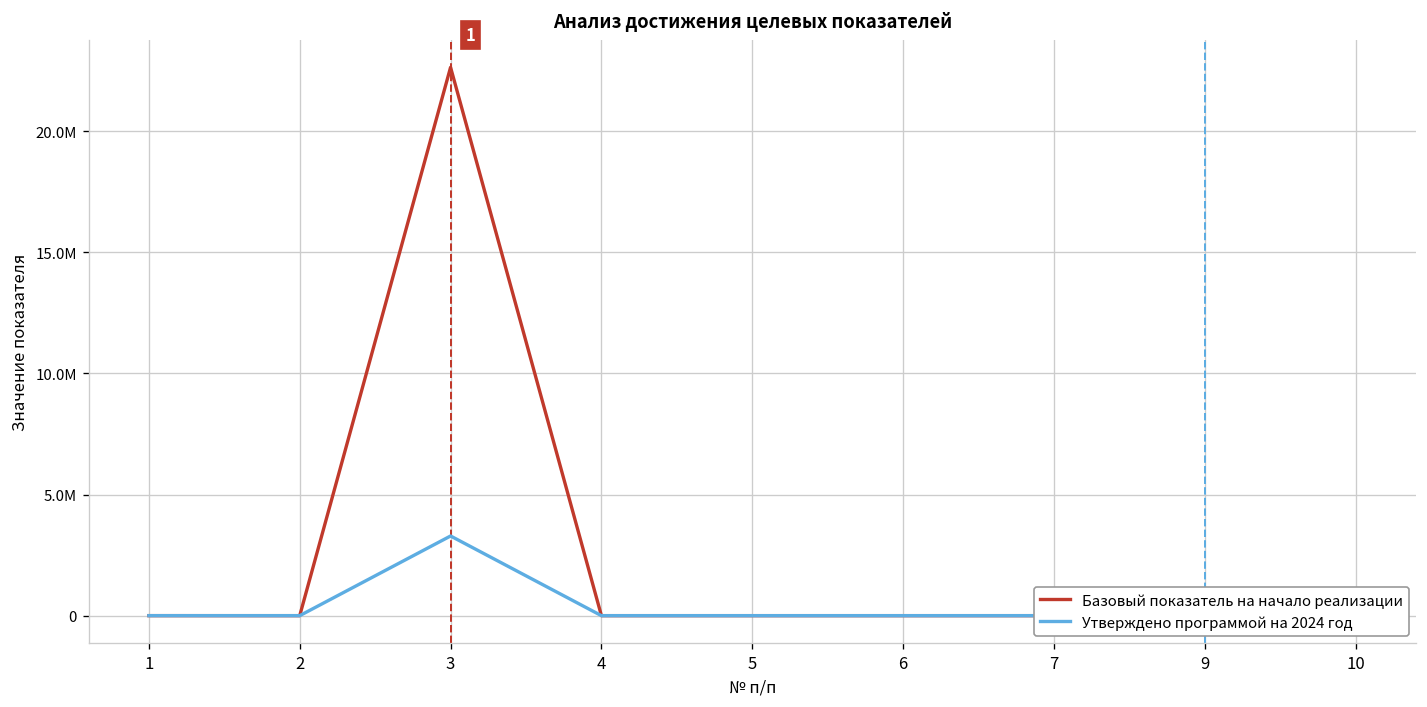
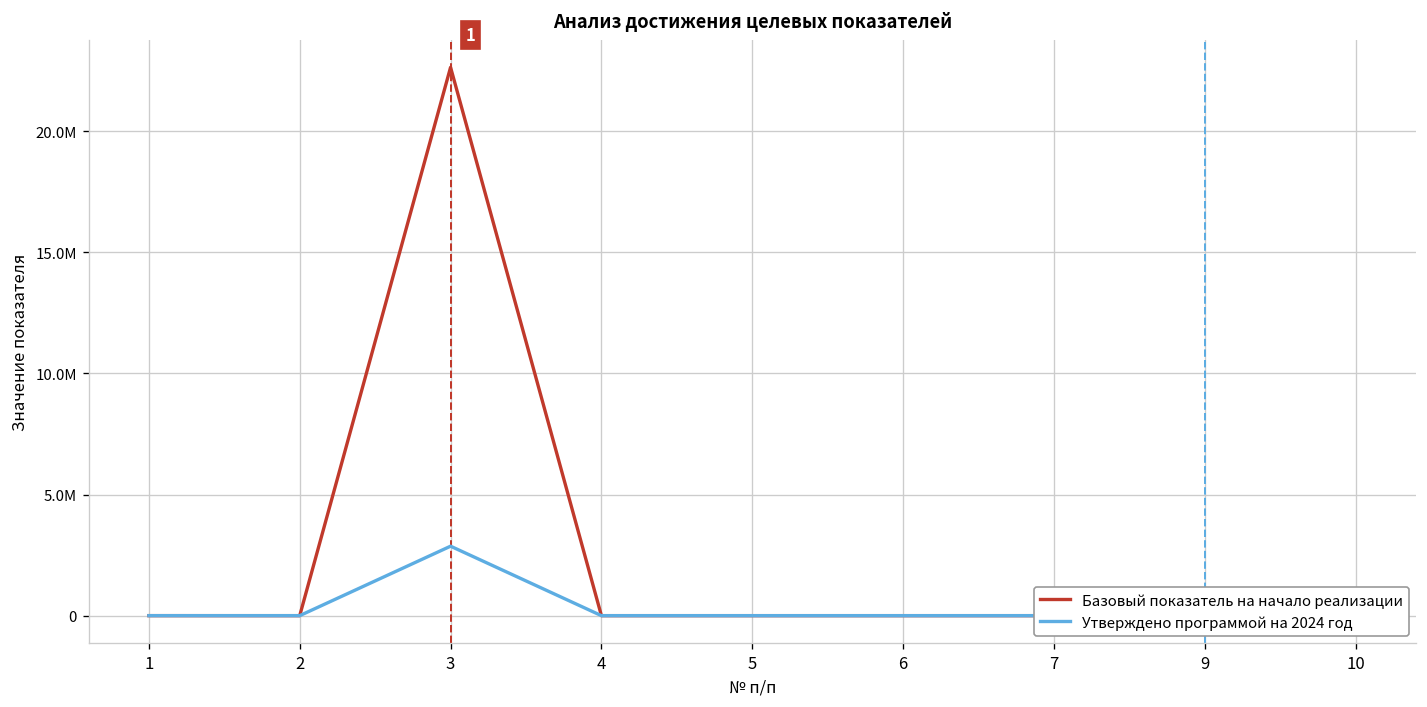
  {
    "Утверждено программой на 2024 год": {
-     "3": 3300000
+     "3": 2900000
    }
  }
